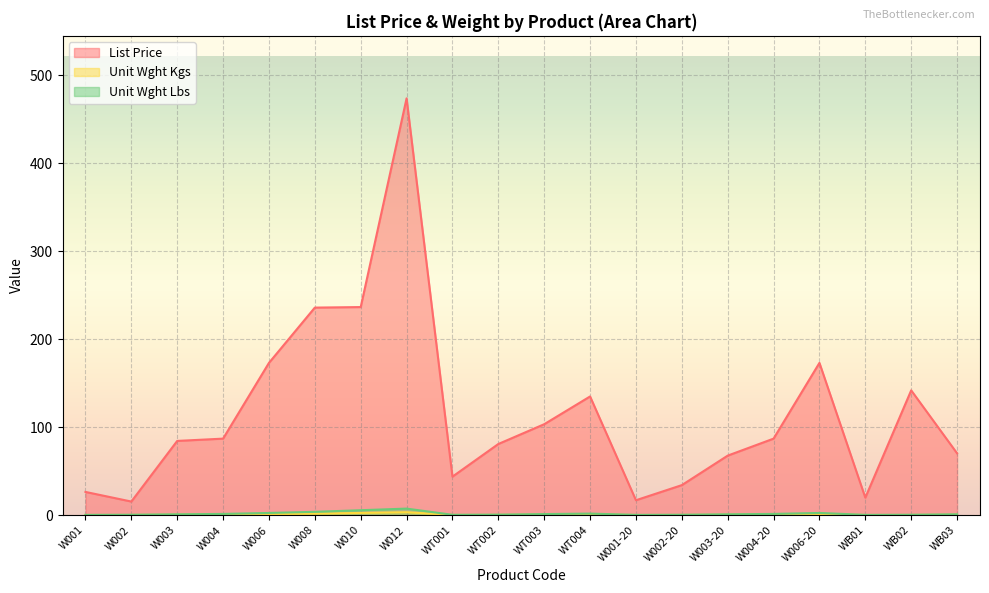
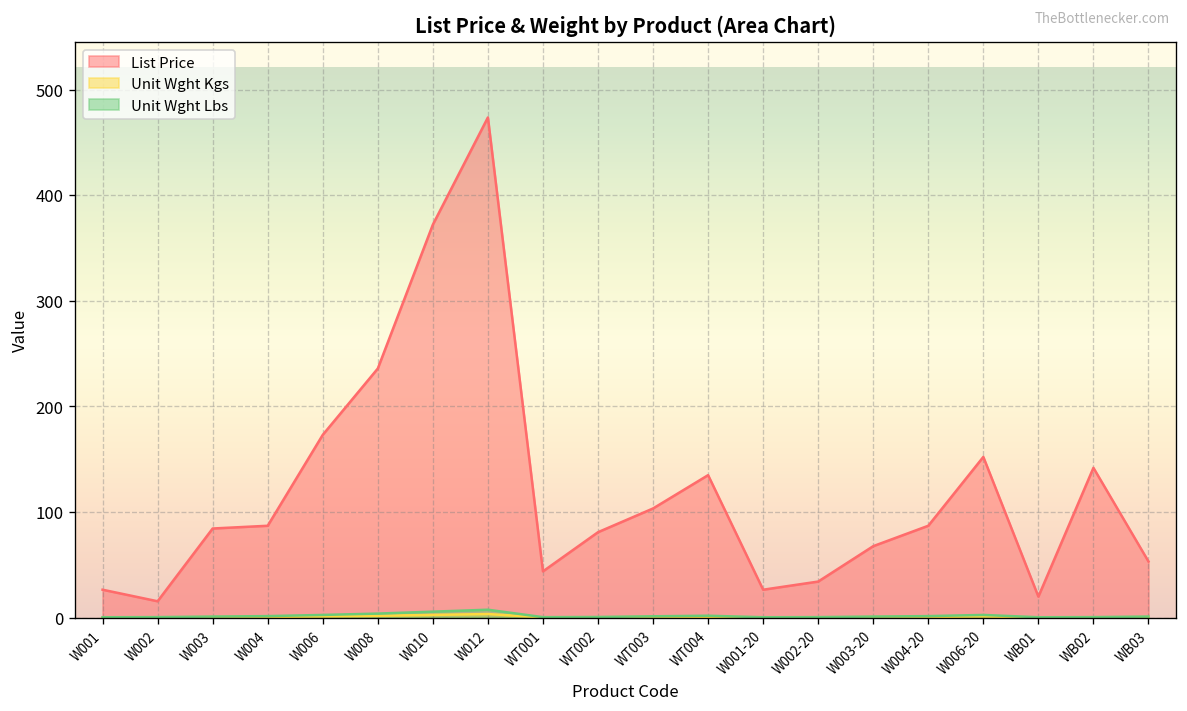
  {
    "List Price": {
      "W001": 30,
      "W002": 20,
      "W003": 80,
      "W004": 90,
      "W006": 170,
      "W008": 240,
-     "W010": 240,
+     "W010": 370,
      "W012": 470,
      "WT001": 40,
      "WT002": 80,
      "WT003": 100,
      "WT004": 130,
-     "W001-20": 20,
+     "W001-20": 30,
      "W002-20": 30,
      "W003-20": 70,
      "W004-20": 90,
-     "W006-20": 170,
+     "W006-20": 150,
      "WB01": 20,
      "WB02": 140,
-     "WB03": 70
+     "WB03": 50
    },
    "Unit Wght Kgs": {
      "W010": 0,
      "W012": 0
    },
    "Unit Wght Lbs": {
      "W010": 10,
      "W012": 10
    }
  }
